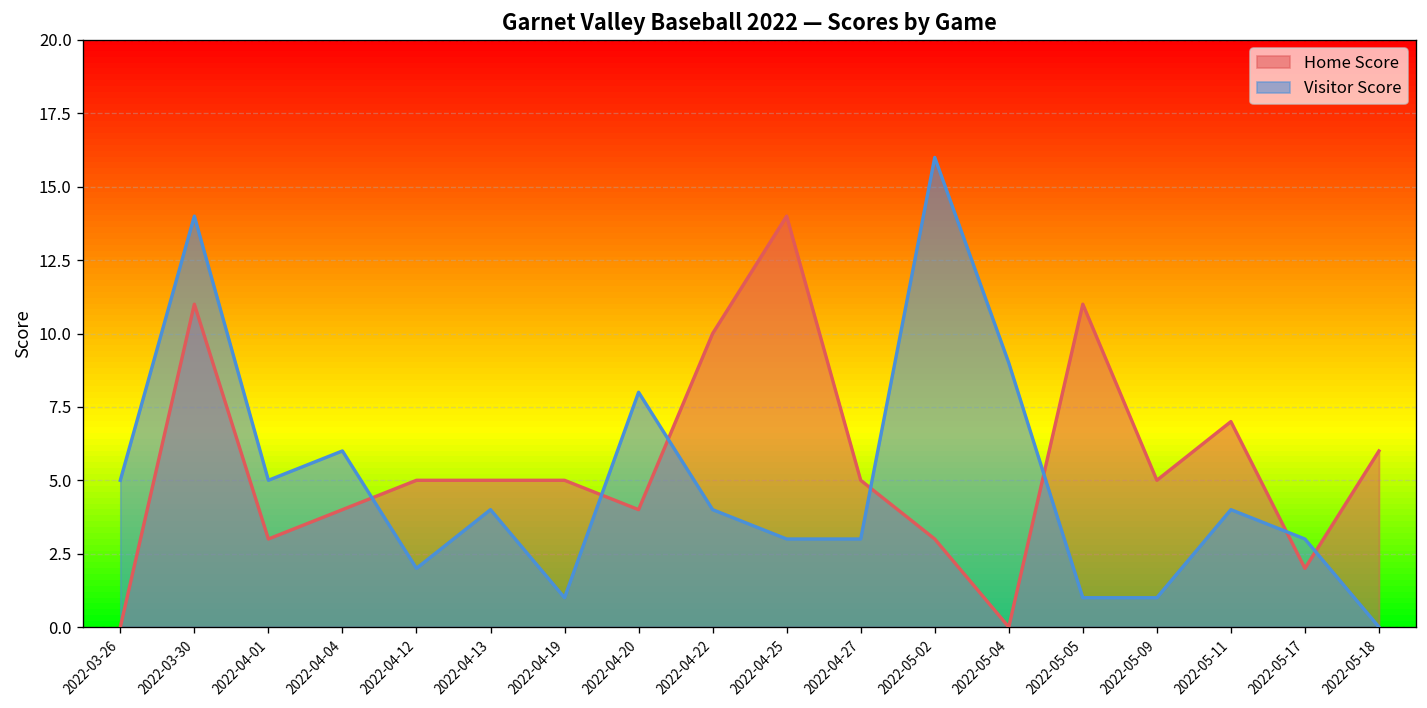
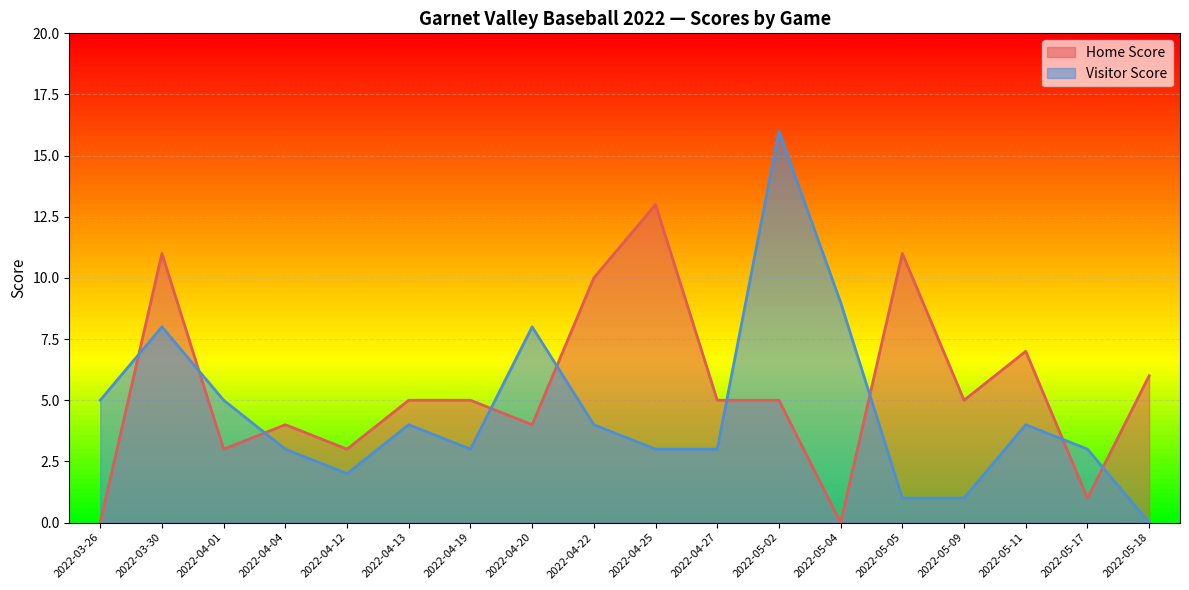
  {
    "Home Score": {
      "2022-03-26": 0,
      "2022-03-30": 11,
      "2022-04-01": 3,
      "2022-04-04": 4,
-     "2022-04-12": 5,
+     "2022-04-12": 3,
      "2022-04-13": 5,
      "2022-04-19": 5,
      "2022-04-20": 4,
      "2022-04-22": 10,
-     "2022-04-25": 14,
+     "2022-04-25": 13,
      "2022-04-27": 5,
-     "2022-05-02": 3,
+     "2022-05-02": 5,
      "2022-05-04": 0,
      "2022-05-05": 11,
      "2022-05-09": 5,
      "2022-05-11": 7,
-     "2022-05-17": 2,
+     "2022-05-17": 1,
      "2022-05-18": 6
    },
    "Visitor Score": {
      "2022-03-26": 5,
-     "2022-03-30": 14,
+     "2022-03-30": 8,
      "2022-04-01": 5,
-     "2022-04-04": 6,
+     "2022-04-04": 3,
      "2022-04-12": 2,
      "2022-04-13": 4,
-     "2022-04-19": 1,
+     "2022-04-19": 3,
      "2022-04-20": 8,
      "2022-04-22": 4,
      "2022-04-25": 3,
      "2022-04-27": 3,
      "2022-05-02": 16,
      "2022-05-04": 9,
      "2022-05-05": 1,
      "2022-05-09": 1,
      "2022-05-11": 4,
      "2022-05-17": 3,
      "2022-05-18": 0
    }
  }
